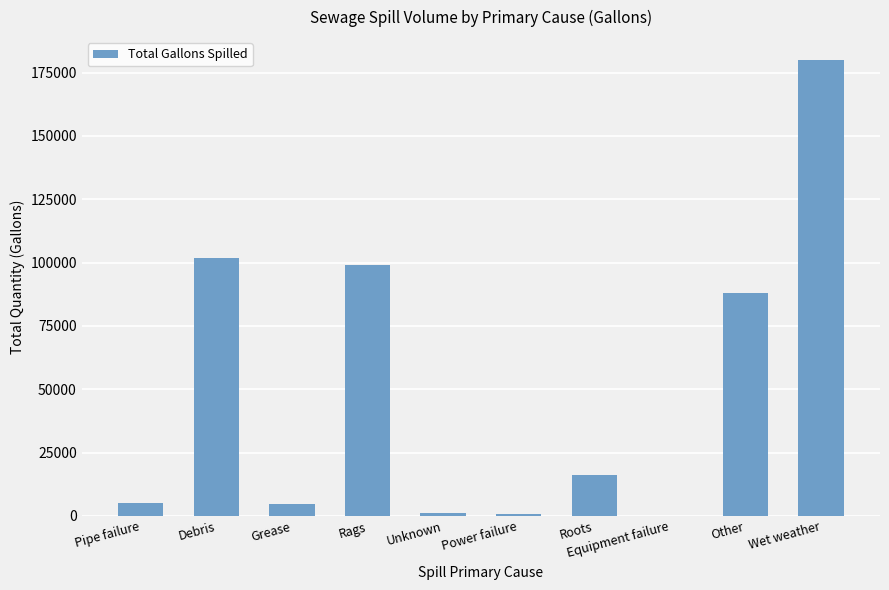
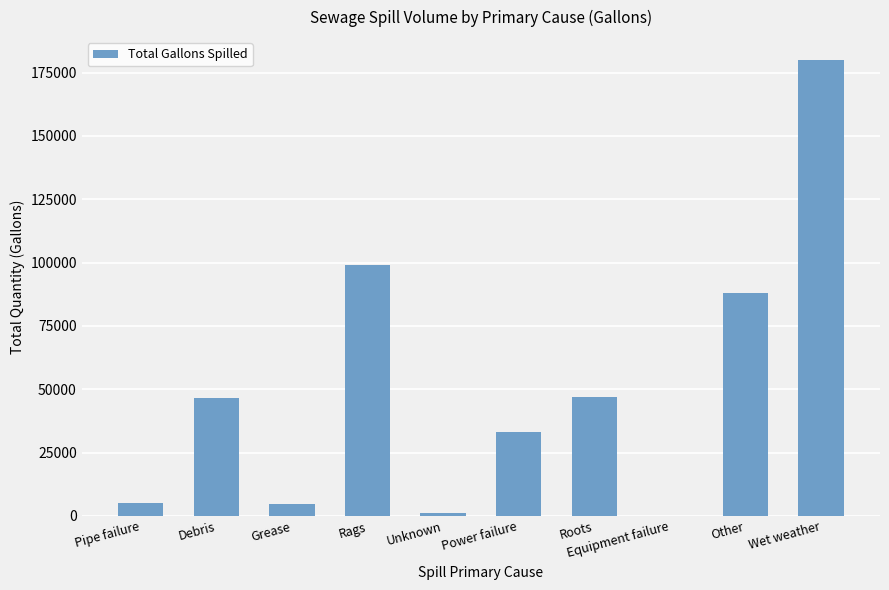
  {
    "Pipe failure": 5000,
-   "Debris": 102000,
+   "Debris": 47000,
    "Grease": 5000,
    "Rags": 99000,
    "Unknown": 1000,
-   "Power failure": 1000,
-   "Roots": 16000,
+   "Power failure": 33000,
+   "Roots": 47000,
    "Other": 88000,
    "Wet weather": 180000
  }
